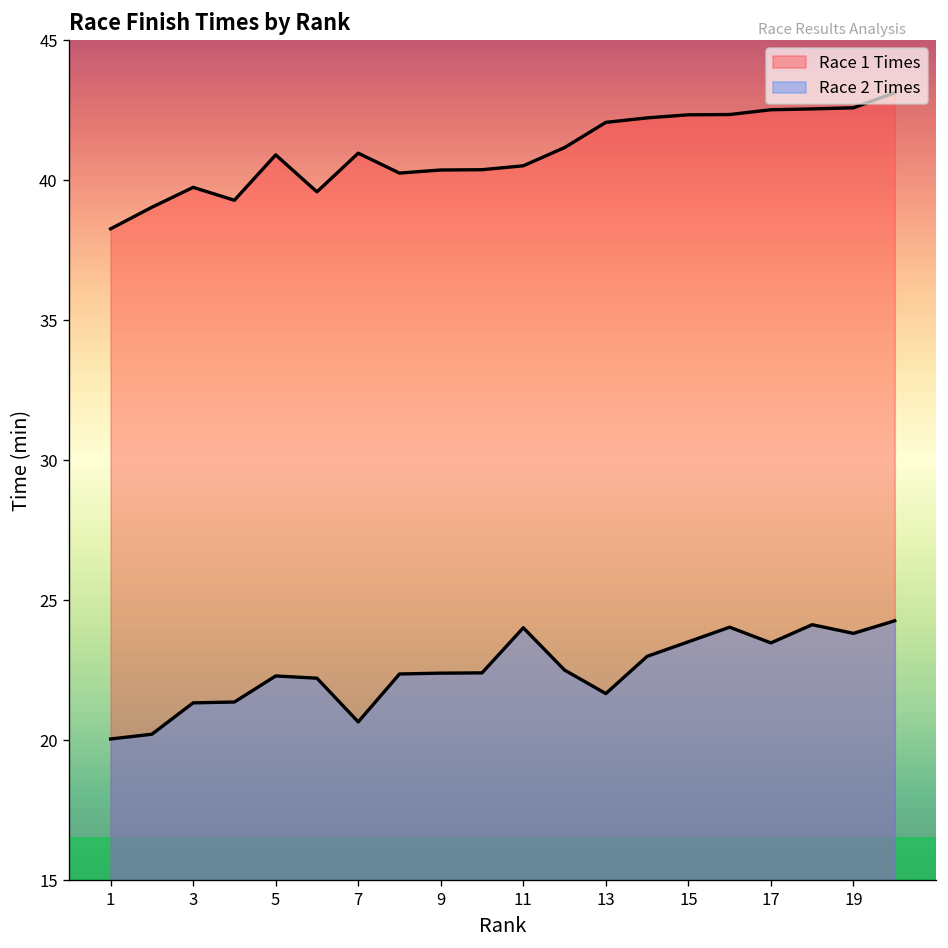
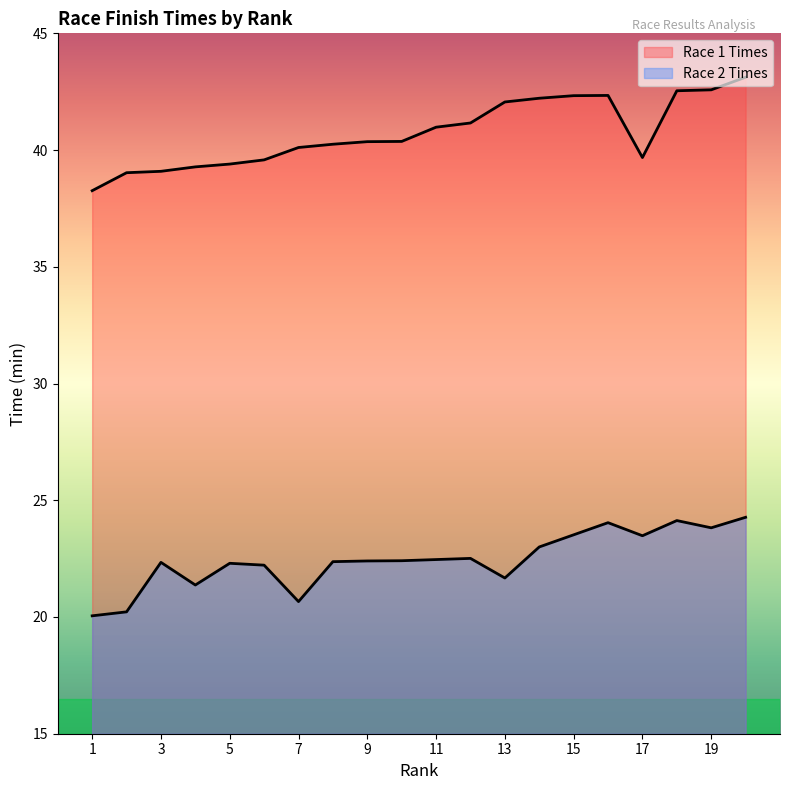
  {
    "Race 1 Times": {
      "1": 38.3,
-     "3": 39.7,
-     "5": 40.9,
-     "7": 41.0,
+     "3": 39.1,
+     "5": 39.4,
+     "7": 40.1,
      "9": 40.4,
-     "11": 40.5,
+     "11": 41.0,
      "13": 42.1,
      "15": 42.3,
-     "17": 42.5,
+     "17": 39.7,
      "19": 42.6
    },
    "Race 2 Times": {
      "1": 20.1,
-     "3": 21.3,
+     "3": 22.3,
      "5": 22.3,
      "7": 20.7,
      "9": 22.4,
-     "11": 24.0,
+     "11": 22.5,
      "13": 21.7,
      "15": 23.5,
      "17": 23.5,
      "19": 23.8
    }
  }
